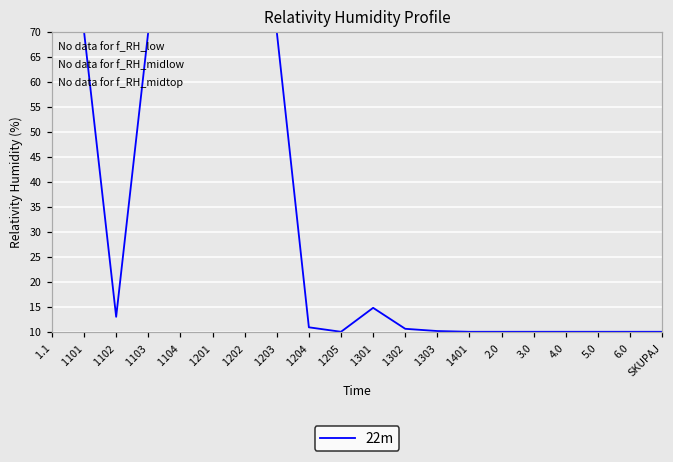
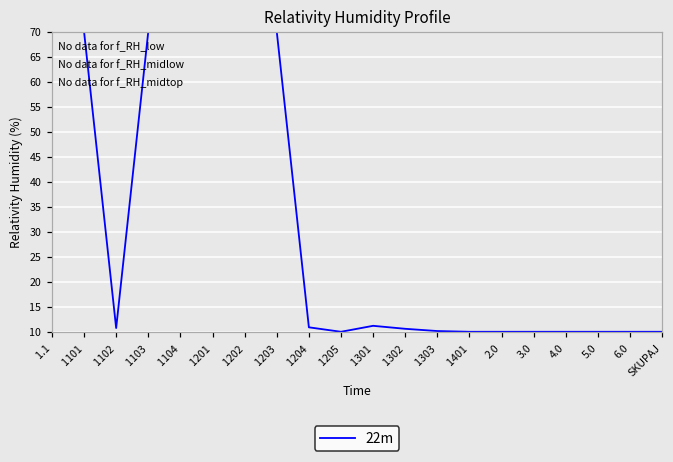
  {
    "1.1": 70,
    "1101": 70,
-   "1102": 13,
+   "1102": 11,
    "1103": 70,
    "1104": 70,
    "1201": 70,
    "1202": 70,
    "1203": 70,
    "1204": 11,
    "1205": 10,
-   "1301": 15,
+   "1301": 11,
    "1302": 11,
    "1303": 10,
    "1401": 10,
    "2.0": 10,
    "3.0": 10,
    "4.0": 10,
    "5.0": 10,
    "6.0": 10,
    "SKUPAJ": 10
  }
